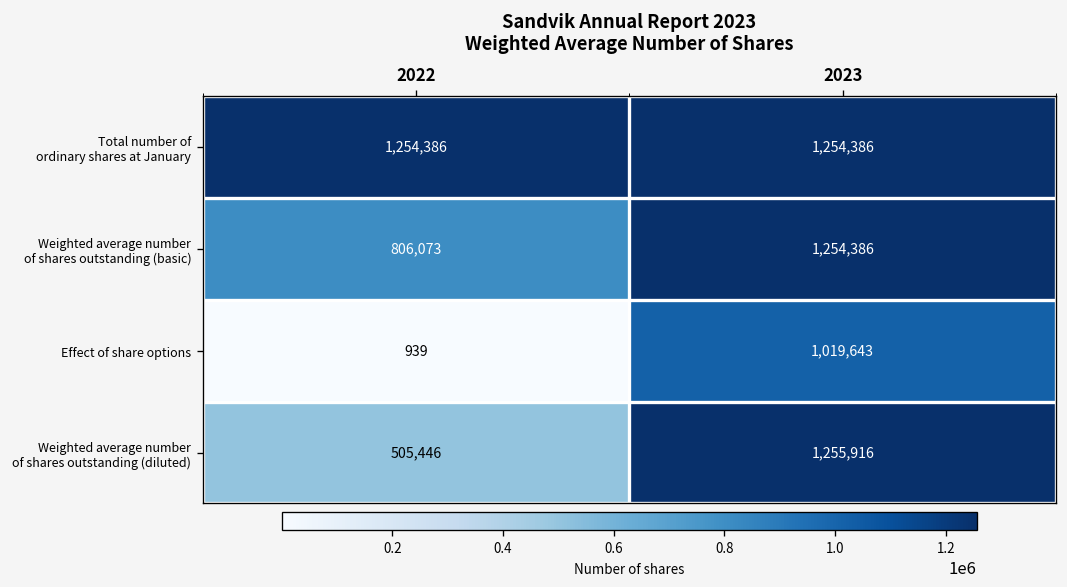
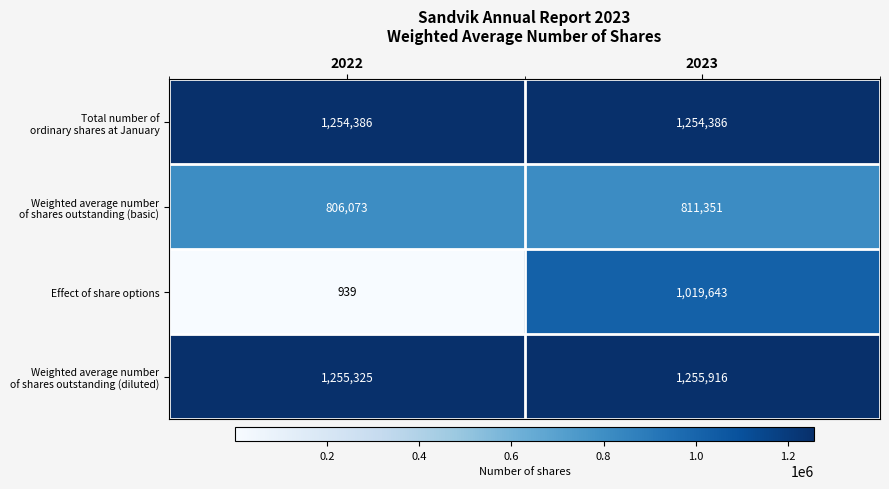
  {
    "Total number of ordinary shares at January": {
      "2022": "1,254,386",
      "2023": "1,254,386"
    },
    "Weighted average number of shares outstanding (basic)": {
      "2022": "806,073",
-     "2023": "1,254,386"
+     "2023": "811,351"
    },
    "Effect of share options": {
      "2022": "939",
      "2023": "1,019,643"
    },
    "Weighted average number of shares outstanding (diluted)": {
-     "2022": "505,446",
+     "2022": "1,255,325",
      "2023": "1,255,916"
    }
  }
